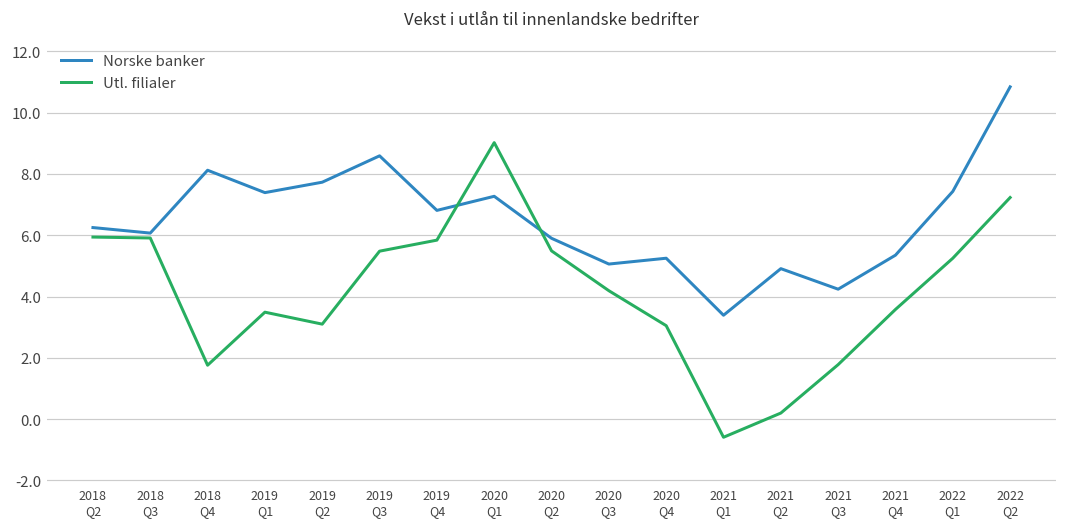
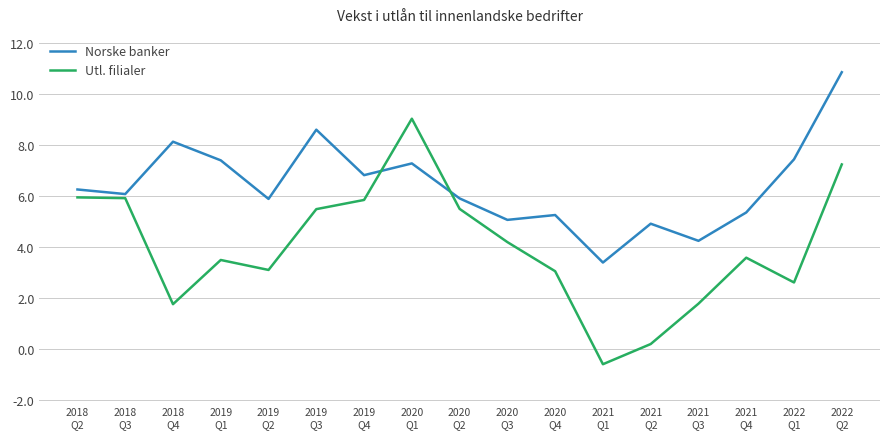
  {
    "Norske banker": {
      "2018 Q2": 6.3,
      "2018 Q3": 6.1,
      "2018 Q4": 8.1,
      "2019 Q1": 7.4,
-     "2019 Q2": 7.7,
+     "2019 Q2": 5.9,
      "2019 Q3": 8.6,
      "2019 Q4": 6.8,
      "2020 Q1": 7.3,
      "2020 Q2": 5.9,
      "2020 Q3": 5.1,
      "2020 Q4": 5.3,
      "2021 Q1": 3.4,
      "2021 Q2": 4.9,
      "2021 Q3": 4.2,
      "2021 Q4": 5.4,
      "2022 Q1": 7.4,
      "2022 Q2": 10.8
    },
    "Utl. filialer": {
      "2018 Q2": 5.9,
      "2018 Q3": 5.9,
      "2018 Q4": 1.8,
      "2019 Q1": 3.5,
      "2019 Q2": 3.1,
      "2019 Q3": 5.5,
      "2019 Q4": 5.8,
      "2020 Q1": 9.0,
      "2020 Q2": 5.5,
      "2020 Q3": 4.2,
      "2020 Q4": 3.1,
      "2021 Q1": -0.6,
      "2021 Q2": 0.2,
      "2021 Q3": 1.8,
      "2021 Q4": 3.6,
-     "2022 Q1": 5.3,
+     "2022 Q1": 2.6,
      "2022 Q2": 7.2
    }
  }
